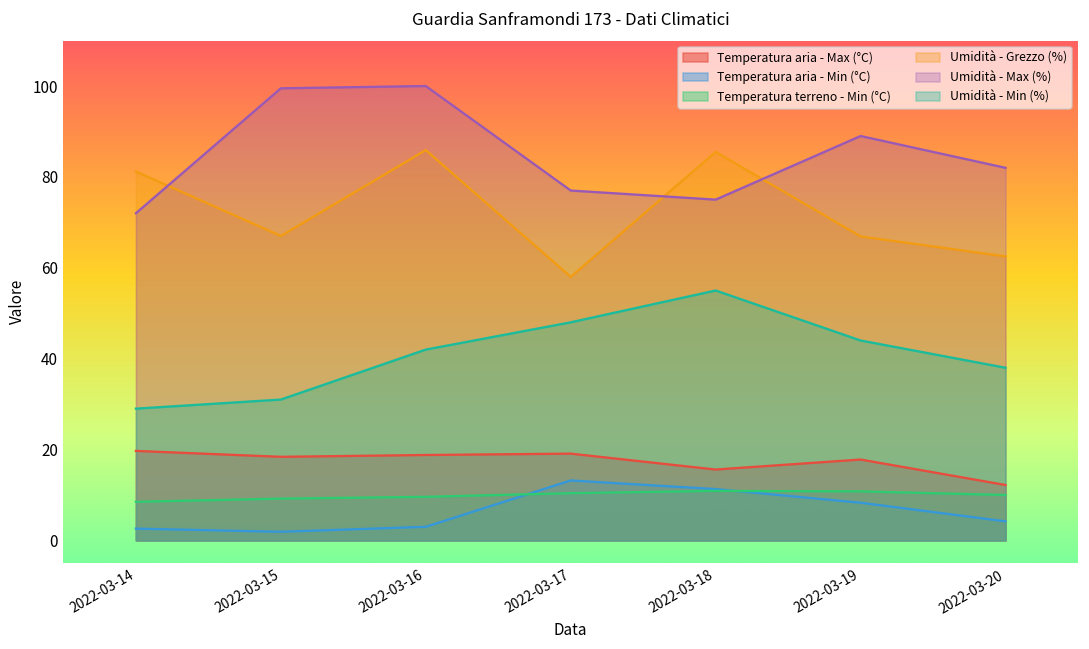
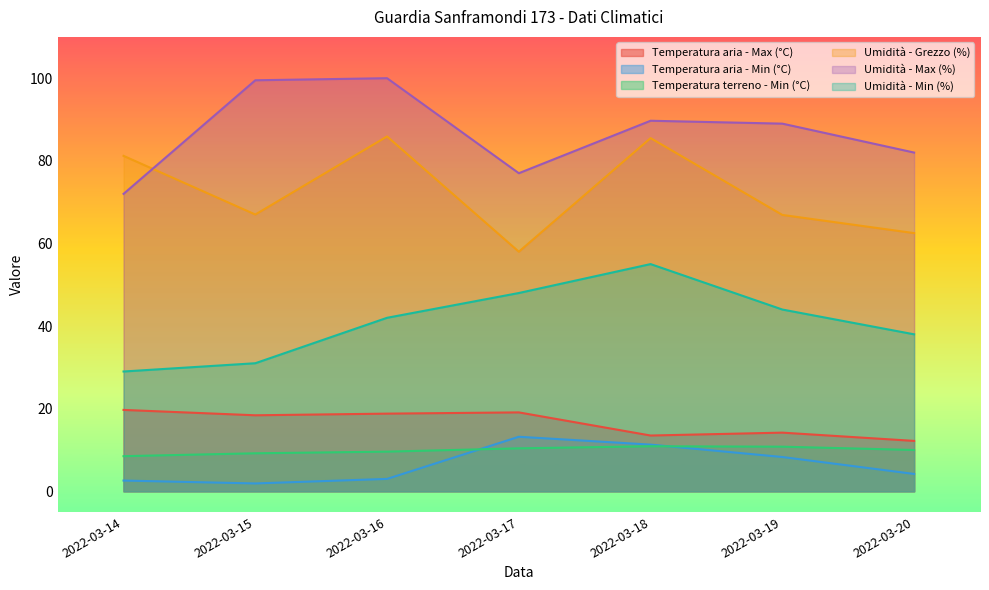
  {
    "Temperatura aria - Max (°C)": {
      "2022-03-14": 20,
      "2022-03-15": 18,
      "2022-03-16": 19,
      "2022-03-17": 19,
-     "2022-03-18": 16,
-     "2022-03-19": 18,
+     "2022-03-18": 14,
+     "2022-03-19": 14,
      "2022-03-20": 12
    },
    "Temperatura aria - Min (°C)": {
      "2022-03-14": 3,
      "2022-03-15": 2,
      "2022-03-16": 3,
      "2022-03-17": 13,
      "2022-03-19": 8,
      "2022-03-20": 4
    },
    "Umidità - Grezzo (%)": {
      "2022-03-14": 81,
      "2022-03-15": 67,
      "2022-03-16": 86,
      "2022-03-17": 58,
      "2022-03-18": 86,
      "2022-03-19": 67,
      "2022-03-20": 63
    },
    "Umidità - Max (%)": {
      "2022-03-14": 72,
      "2022-03-15": 100,
      "2022-03-16": 100,
      "2022-03-17": 77,
-     "2022-03-18": 75,
+     "2022-03-18": 90,
      "2022-03-19": 89,
      "2022-03-20": 82
    }
  }
